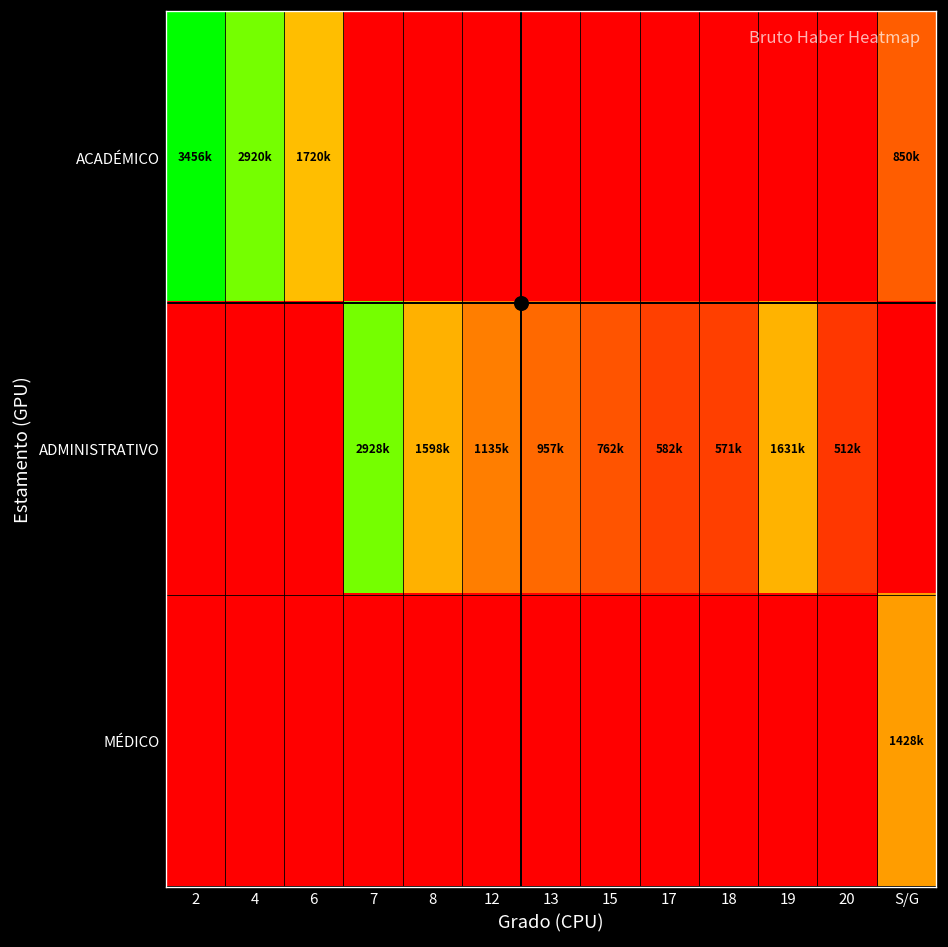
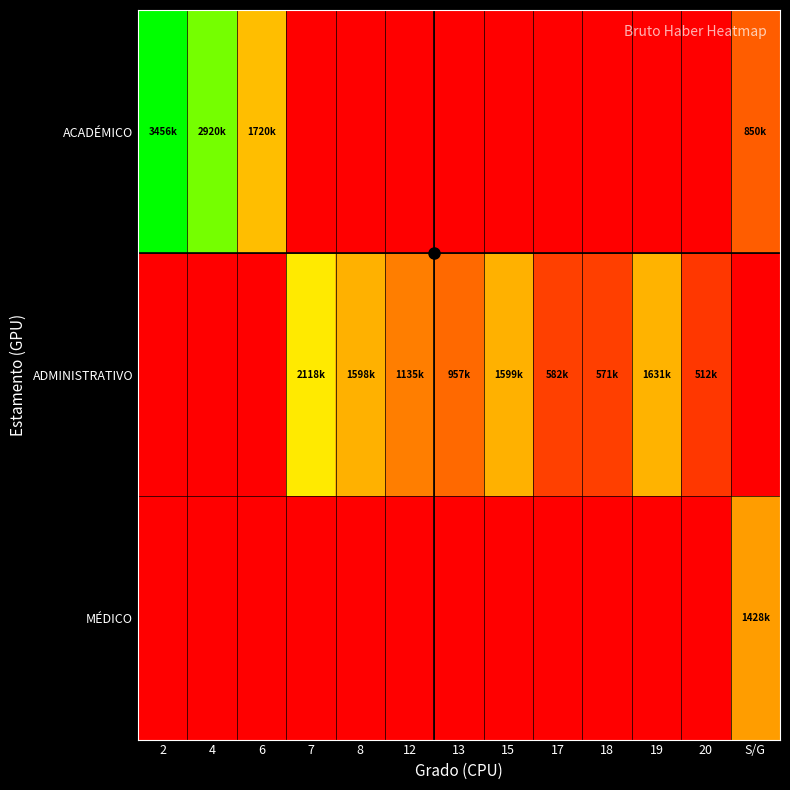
  {
    "ACADÉMICO": {
      "2": "3456k",
      "4": "2920k",
      "6": "1720k",
      "S/G": "850k"
    },
    "ADMINISTRATIVO": {
-     "7": "2928k",
+     "7": "2118k",
      "8": "1598k",
      "12": "1135k",
      "13": "957k",
-     "15": "762k",
+     "15": "1599k",
      "17": "582k",
      "18": "571k",
      "19": "1631k",
      "20": "512k"
    },
    "MÉDICO": {
      "S/G": "1428k"
    }
  }
